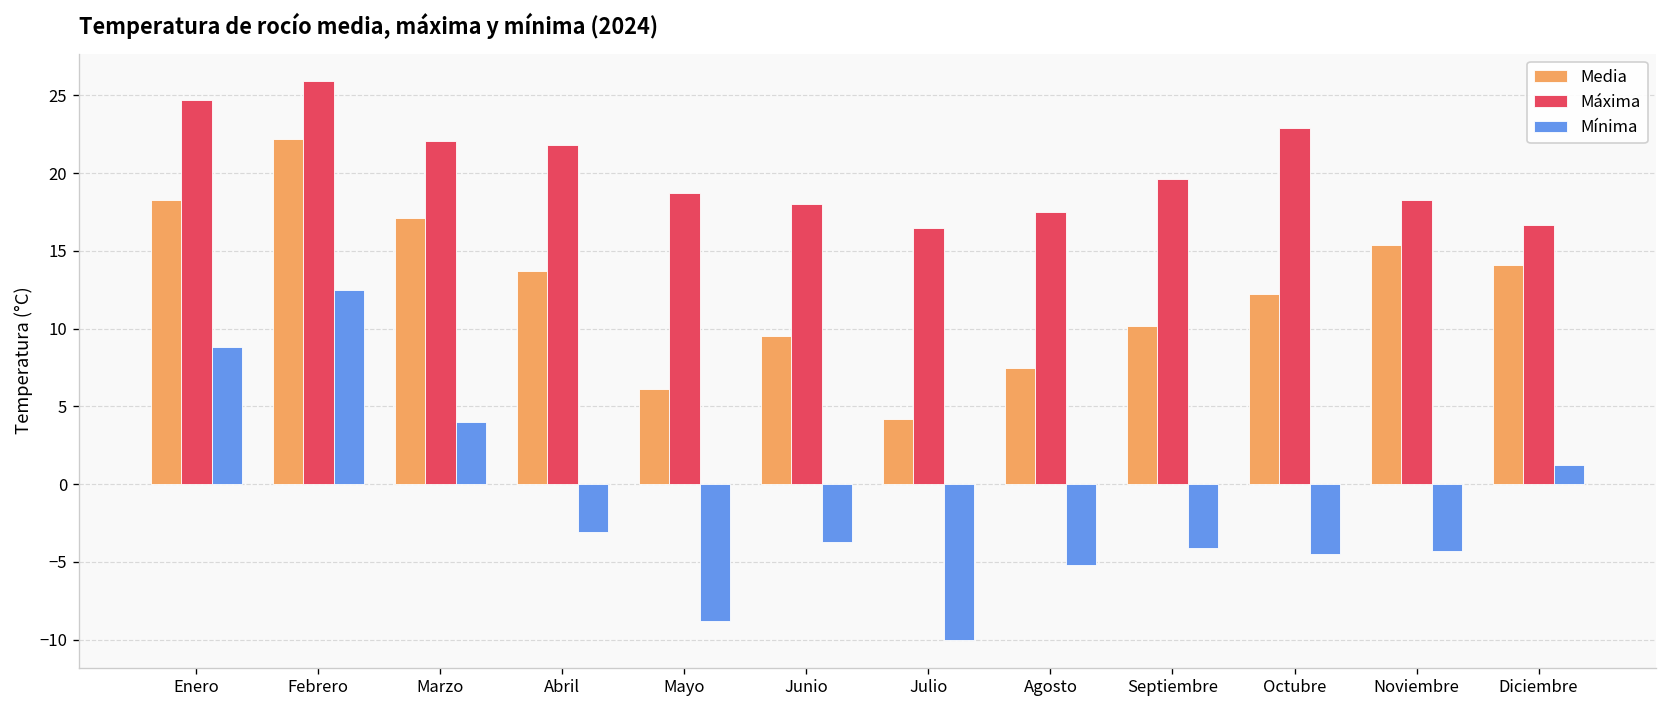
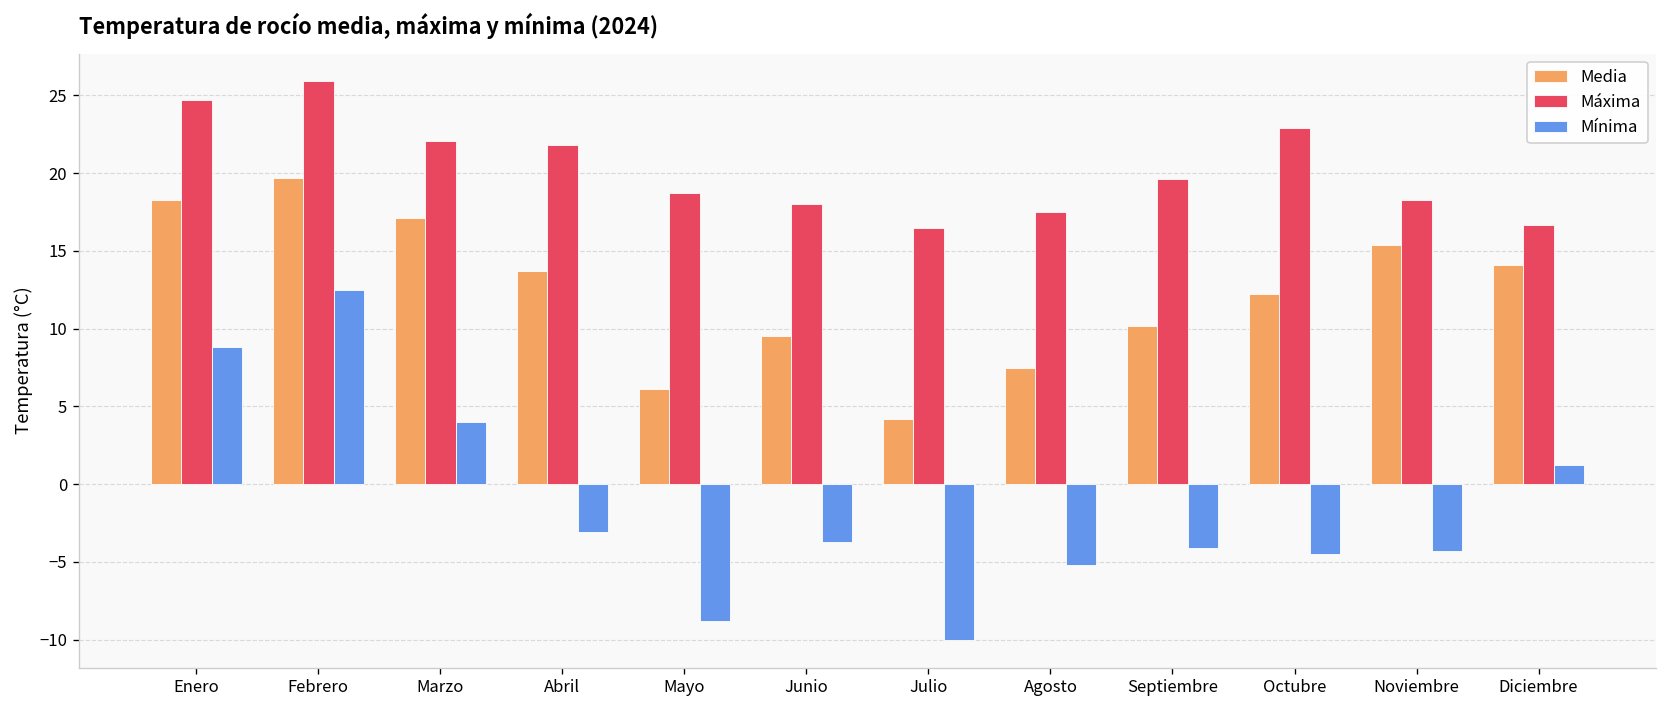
  {
    "Media": {
      "Enero": 18.3,
-     "Febrero": 22.2,
+     "Febrero": 19.7,
      "Marzo": 17.1,
      "Abril": 13.7,
      "Mayo": 6.1,
      "Junio": 9.5,
      "Julio": 4.2,
      "Agosto": 7.5,
      "Septiembre": 10.2,
      "Octubre": 12.2,
      "Noviembre": 15.4,
      "Diciembre": 14.1
    },
    "Máxima": {
      "Enero": 24.7,
      "Febrero": 25.9,
      "Marzo": 22.1,
      "Abril": 21.8,
      "Mayo": 18.7,
      "Junio": 18.0,
      "Julio": 16.5,
      "Agosto": 17.5,
      "Septiembre": 19.6,
      "Octubre": 22.9,
      "Noviembre": 18.3,
      "Diciembre": 16.7
    },
    "Mínima": {
      "Enero": 8.8,
      "Febrero": 12.5,
      "Marzo": 4.0,
      "Abril": -3.1,
      "Mayo": -8.8,
      "Junio": -3.7,
      "Julio": -10.0,
      "Agosto": -5.2,
      "Septiembre": -4.1,
      "Octubre": -4.5,
      "Noviembre": -4.3,
      "Diciembre": 1.2
    }
  }
